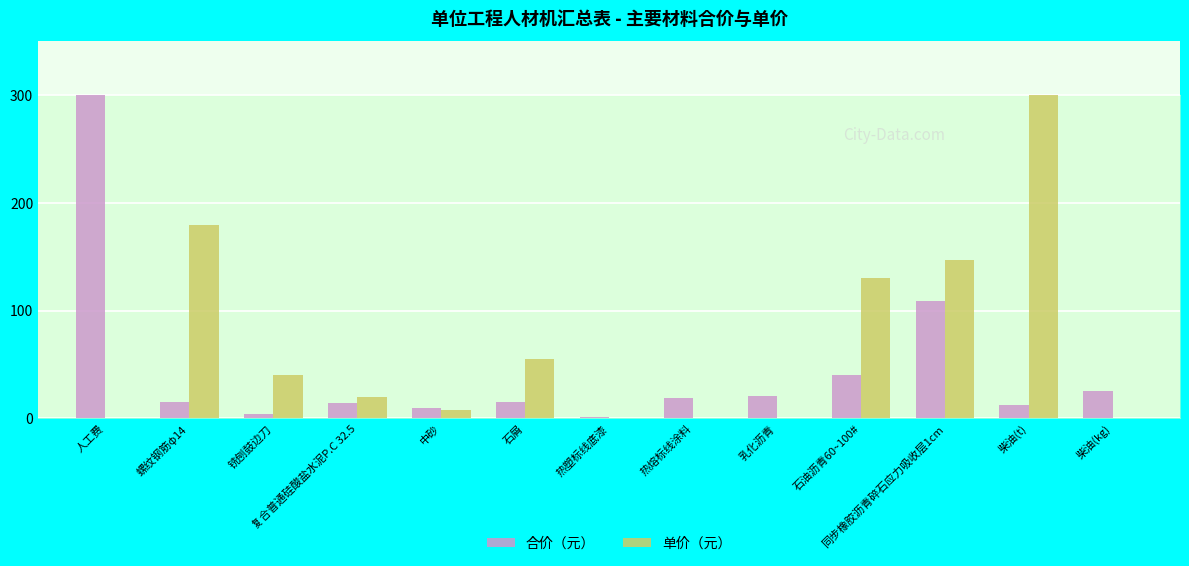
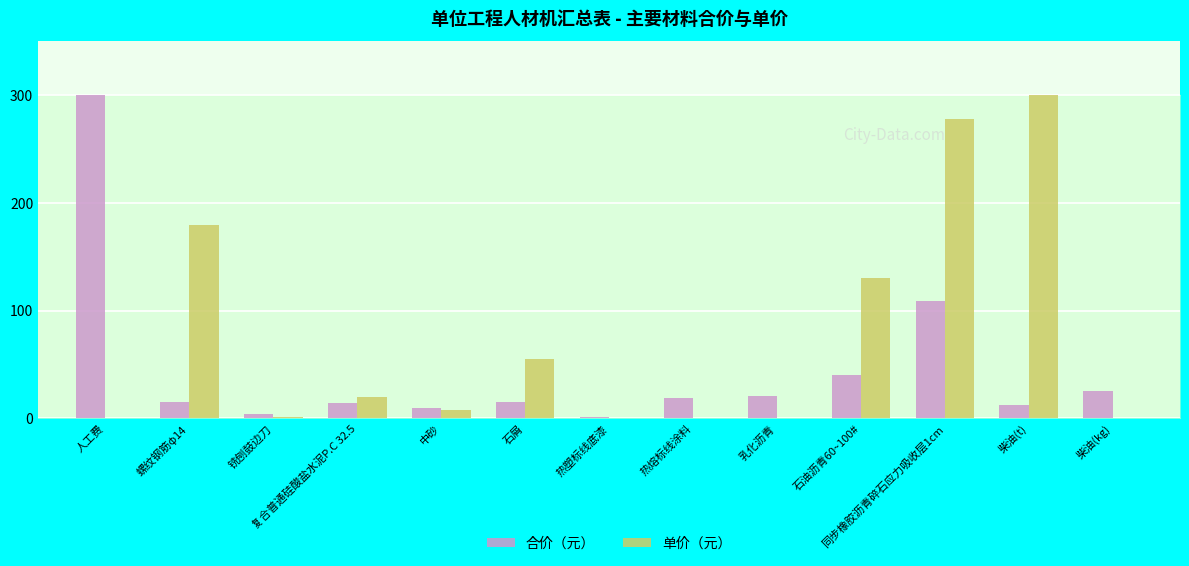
  {
    "合价（元）": {
      "人工费": 300,
      "螺纹钢筋φ14": 15,
      "铣刨鼓边刀": 4,
      "复合普通硅酸盐水泥P.C 32.5": 14,
      "中砂": 10,
      "石屑": 15,
      "热熔标线涂料": 19,
      "乳化沥青": 21,
      "石油沥青60~100#": 40,
      "同步橡胶沥青碎石应力吸收层1cm": 109,
      "柴油(t)": 12,
      "柴油(kg)": 25
    },
    "单价（元）": {
      "螺纹钢筋φ14": 180,
-     "铣刨鼓边刀": 40,
+     "铣刨鼓边刀": 1,
      "复合普通硅酸盐水泥P.C 32.5": 20,
      "中砂": 7,
      "石屑": 55,
      "石油沥青60~100#": 131,
-     "同步橡胶沥青碎石应力吸收层1cm": 147,
+     "同步橡胶沥青碎石应力吸收层1cm": 278,
      "柴油(t)": 300
    }
  }
